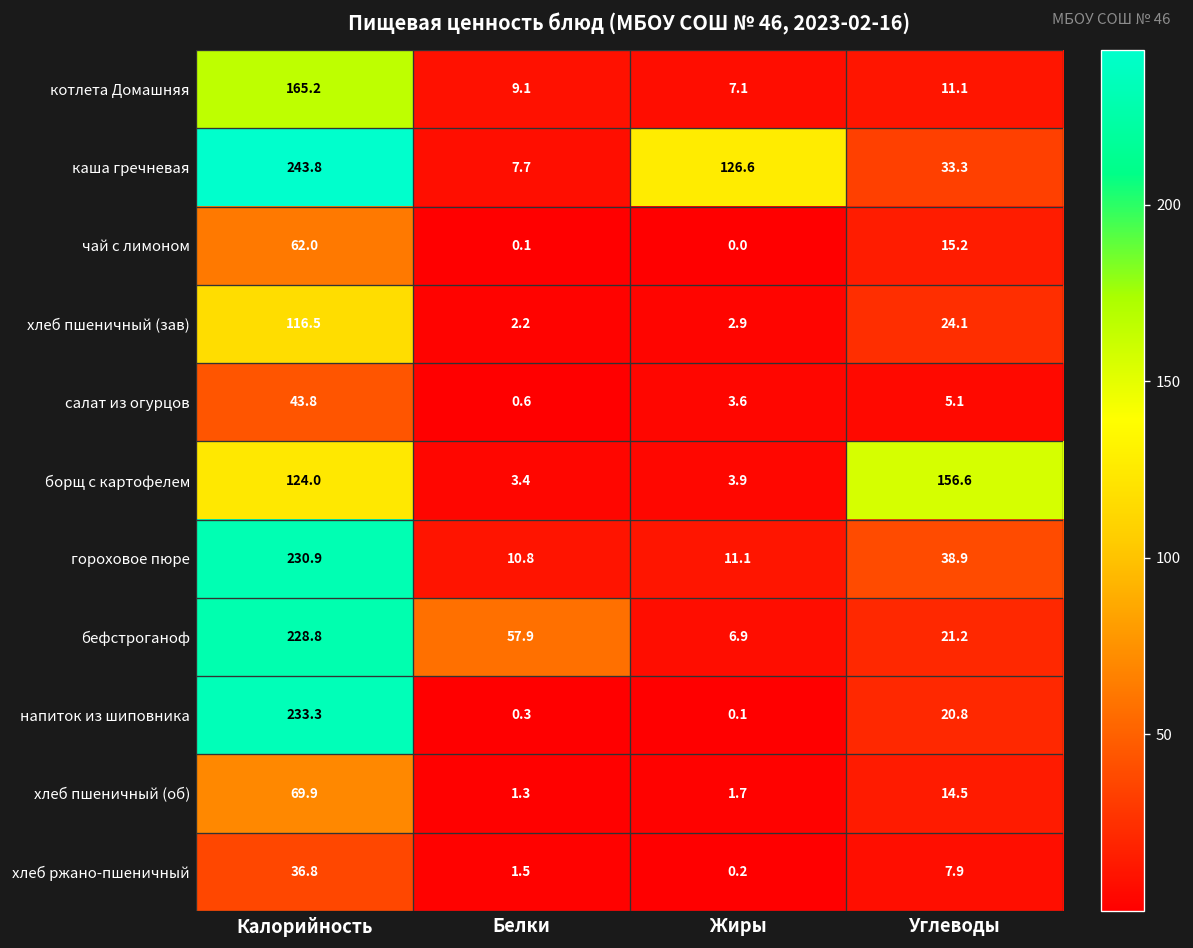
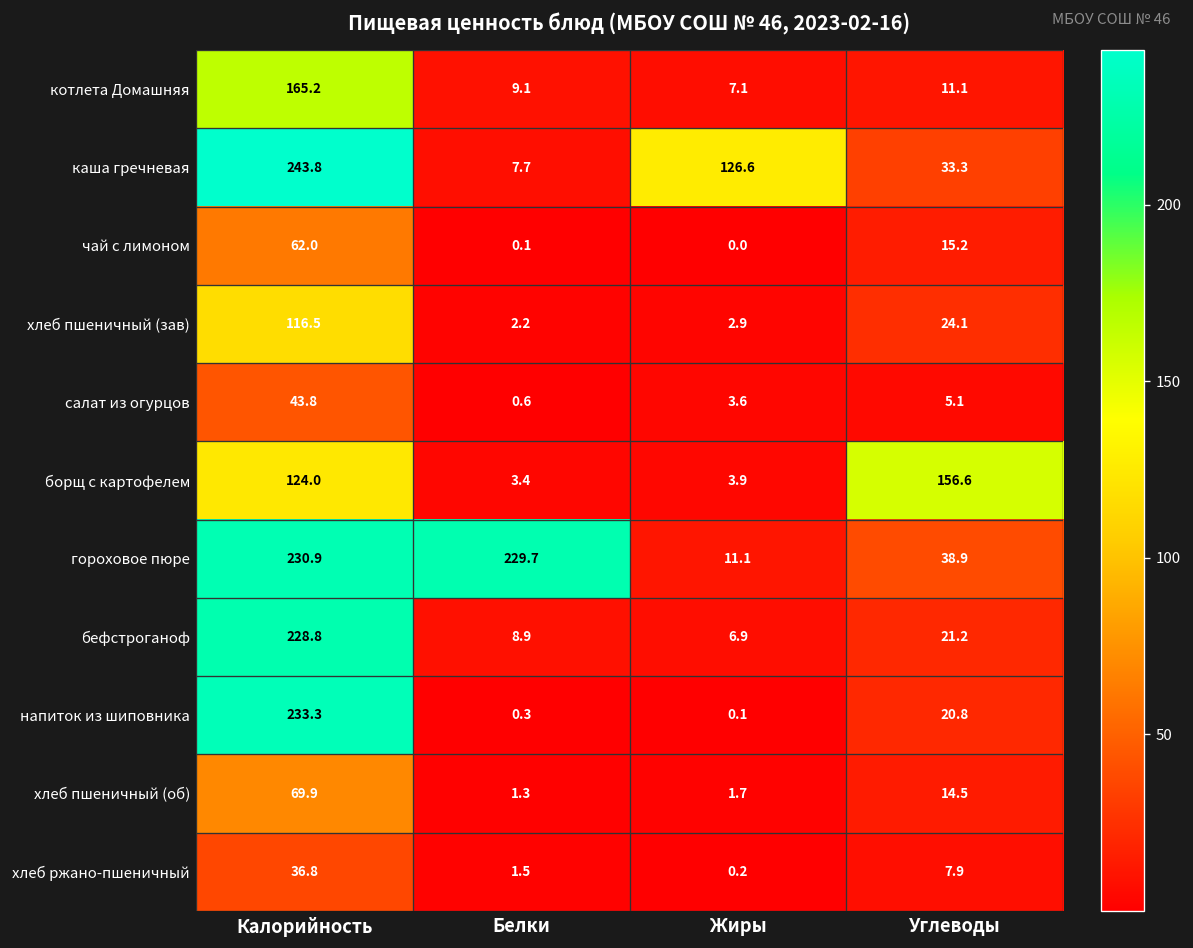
  {
    "котлета Домашняя": {
      "Калорийность": 165.2,
      "Белки": 9.1,
      "Жиры": 7.1,
      "Углеводы": 11.1
    },
    "каша гречневая": {
      "Калорийность": 243.8,
      "Белки": 7.7,
      "Жиры": 126.6,
      "Углеводы": 33.3
    },
    "чай с лимоном": {
      "Калорийность": 62.0,
      "Белки": 0.1,
      "Жиры": 0.0,
      "Углеводы": 15.2
    },
    "хлеб пшеничный (зав)": {
      "Калорийность": 116.5,
      "Белки": 2.2,
      "Жиры": 2.9,
      "Углеводы": 24.1
    },
    "салат из огурцов": {
      "Калорийность": 43.8,
      "Белки": 0.6,
      "Жиры": 3.6,
      "Углеводы": 5.1
    },
    "борщ с картофелем": {
      "Калорийность": 124.0,
      "Белки": 3.4,
      "Жиры": 3.9,
      "Углеводы": 156.6
    },
    "гороховое пюре": {
      "Калорийность": 230.9,
-     "Белки": 10.8,
+     "Белки": 229.7,
      "Жиры": 11.1,
      "Углеводы": 38.9
    },
    "бефстроганоф": {
      "Калорийность": 228.8,
-     "Белки": 57.9,
+     "Белки": 8.9,
      "Жиры": 6.9,
      "Углеводы": 21.2
    },
    "напиток из шиповника": {
      "Калорийность": 233.3,
      "Белки": 0.3,
      "Жиры": 0.1,
      "Углеводы": 20.8
    },
    "хлеб пшеничный (об)": {
      "Калорийность": 69.9,
      "Белки": 1.3,
      "Жиры": 1.7,
      "Углеводы": 14.5
    },
    "хлеб ржано-пшеничный": {
      "Калорийность": 36.8,
      "Белки": 1.5,
      "Жиры": 0.2,
      "Углеводы": 7.9
    }
  }
